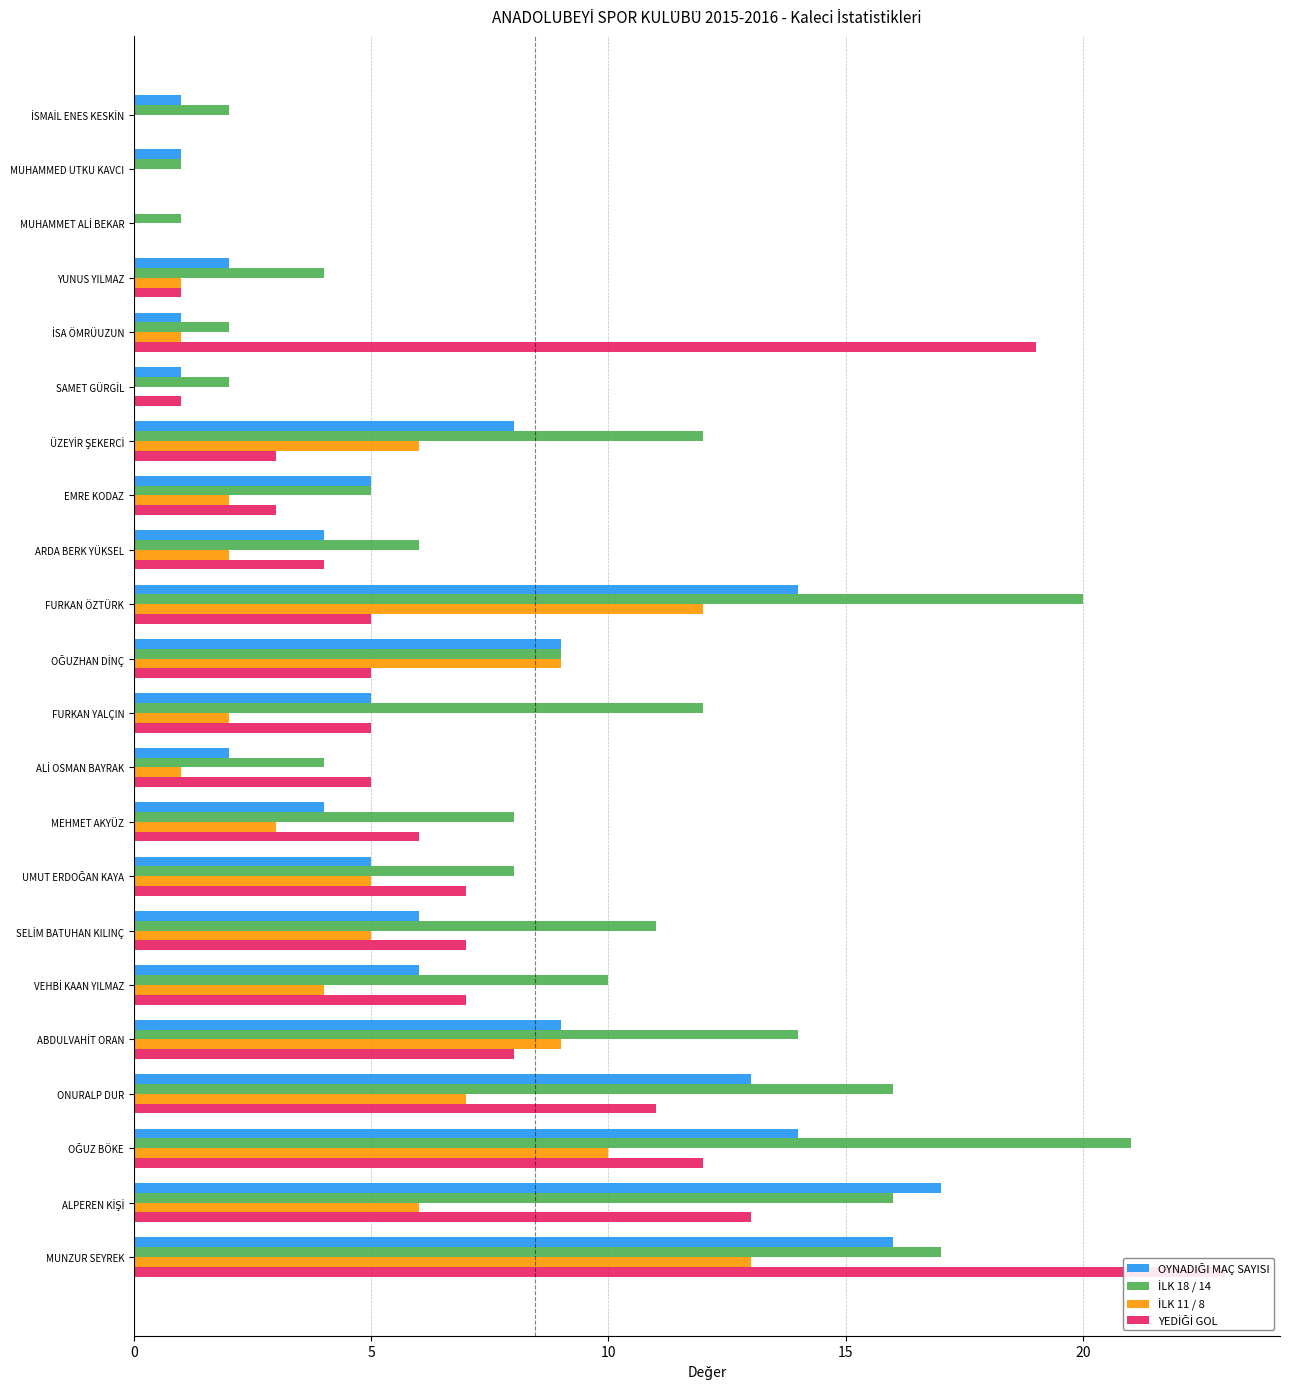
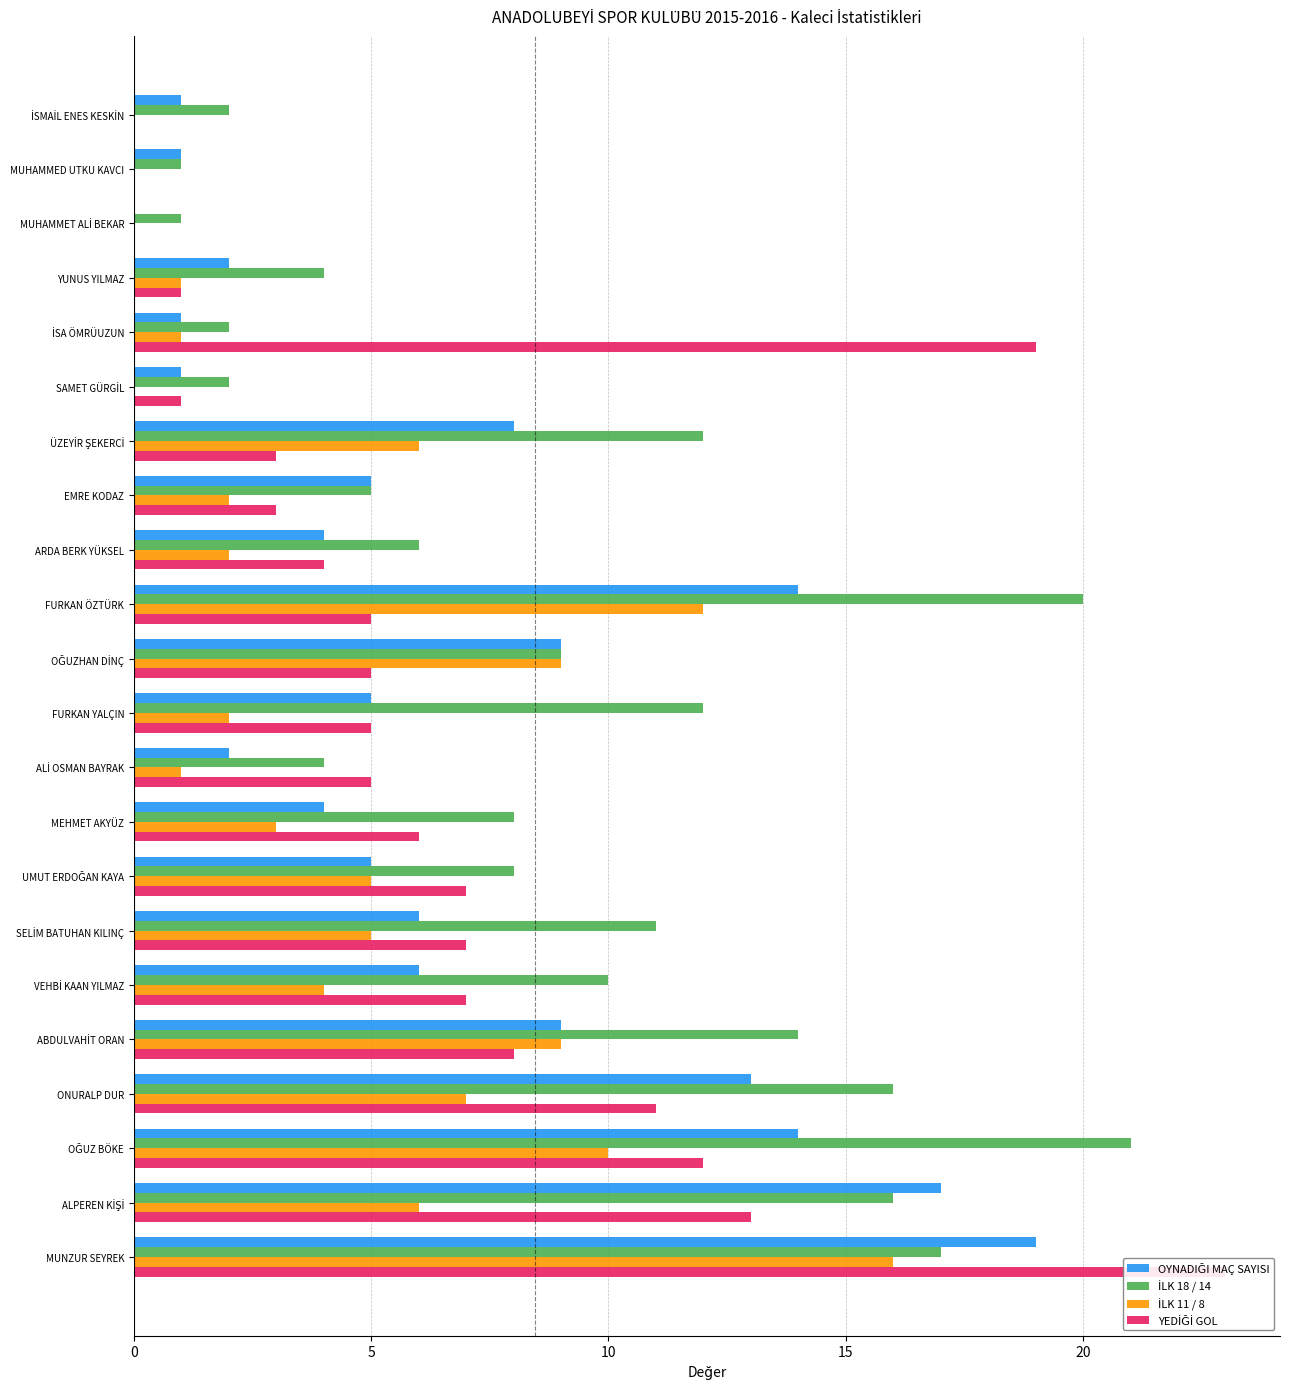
  {
    "OYNADIĞI MAÇ SAYISI": {
      "İSMAİL ENES KESKİN": 1,
      "MUHAMMED UTKU KAVCI": 1,
      "MUHAMMET ALİ BEKAR": 0,
      "YUNUS YILMAZ": 2,
      "İSA ÖMRÜUZUN": 1,
      "SAMET GÜRGİL": 1,
      "ÜZEYİR ŞEKERCİ": 8,
      "EMRE KODAZ": 5,
      "ARDA BERK YÜKSEL": 4,
      "FURKAN ÖZTÜRK": 14,
      "OĞUZHAN DİNÇ": 9,
      "FURKAN YALÇIN": 5,
      "ALİ OSMAN BAYRAK": 2,
      "MEHMET AKYÜZ": 4,
      "UMUT ERDOĞAN KAYA": 5,
      "SELİM BATUHAN KILINÇ": 6,
      "VEHBİ KAAN YILMAZ": 6,
      "ABDULVAHİT ORAN": 9,
      "ONURALP DUR": 13,
      "OĞUZ BÖKE": 14,
      "ALPEREN KİŞİ": 17,
-     "MUNZUR SEYREK": 16
+     "MUNZUR SEYREK": 19
    },
    "İLK 18 / 14": {
      "İSMAİL ENES KESKİN": 2,
      "MUHAMMED UTKU KAVCI": 1,
      "MUHAMMET ALİ BEKAR": 1,
      "YUNUS YILMAZ": 4,
      "İSA ÖMRÜUZUN": 2,
      "SAMET GÜRGİL": 2,
      "ÜZEYİR ŞEKERCİ": 12,
      "EMRE KODAZ": 5,
      "ARDA BERK YÜKSEL": 6,
      "FURKAN ÖZTÜRK": 20,
      "OĞUZHAN DİNÇ": 9,
      "FURKAN YALÇIN": 12,
      "ALİ OSMAN BAYRAK": 4,
      "MEHMET AKYÜZ": 8,
      "UMUT ERDOĞAN KAYA": 8,
      "SELİM BATUHAN KILINÇ": 11,
      "VEHBİ KAAN YILMAZ": 10,
      "ABDULVAHİT ORAN": 14,
      "ONURALP DUR": 16,
      "OĞUZ BÖKE": 21,
      "ALPEREN KİŞİ": 16,
      "MUNZUR SEYREK": 17
    },
    "İLK 11 / 8": {
      "İSMAİL ENES KESKİN": 0,
      "MUHAMMED UTKU KAVCI": 0,
      "MUHAMMET ALİ BEKAR": 0,
      "YUNUS YILMAZ": 1,
      "İSA ÖMRÜUZUN": 1,
      "SAMET GÜRGİL": 0,
      "ÜZEYİR ŞEKERCİ": 6,
      "EMRE KODAZ": 2,
      "ARDA BERK YÜKSEL": 2,
      "FURKAN ÖZTÜRK": 12,
      "OĞUZHAN DİNÇ": 9,
      "FURKAN YALÇIN": 2,
      "ALİ OSMAN BAYRAK": 1,
      "MEHMET AKYÜZ": 3,
      "UMUT ERDOĞAN KAYA": 5,
      "SELİM BATUHAN KILINÇ": 5,
      "VEHBİ KAAN YILMAZ": 4,
      "ABDULVAHİT ORAN": 9,
      "ONURALP DUR": 7,
      "OĞUZ BÖKE": 10,
      "ALPEREN KİŞİ": 6,
-     "MUNZUR SEYREK": 13
+     "MUNZUR SEYREK": 16
    },
    "YEDİĞİ GOL": {
      "İSMAİL ENES KESKİN": 0,
      "MUHAMMED UTKU KAVCI": 0,
      "MUHAMMET ALİ BEKAR": 0,
      "YUNUS YILMAZ": 1,
      "İSA ÖMRÜUZUN": 19,
      "SAMET GÜRGİL": 1,
      "ÜZEYİR ŞEKERCİ": 3,
      "EMRE KODAZ": 3,
      "ARDA BERK YÜKSEL": 4,
      "FURKAN ÖZTÜRK": 5,
      "OĞUZHAN DİNÇ": 5,
      "FURKAN YALÇIN": 5,
      "ALİ OSMAN BAYRAK": 5,
      "MEHMET AKYÜZ": 6,
      "UMUT ERDOĞAN KAYA": 7,
      "SELİM BATUHAN KILINÇ": 7,
      "VEHBİ KAAN YILMAZ": 7,
      "ABDULVAHİT ORAN": 8,
      "ONURALP DUR": 11,
      "OĞUZ BÖKE": 12,
      "ALPEREN KİŞİ": 13
    }
  }
